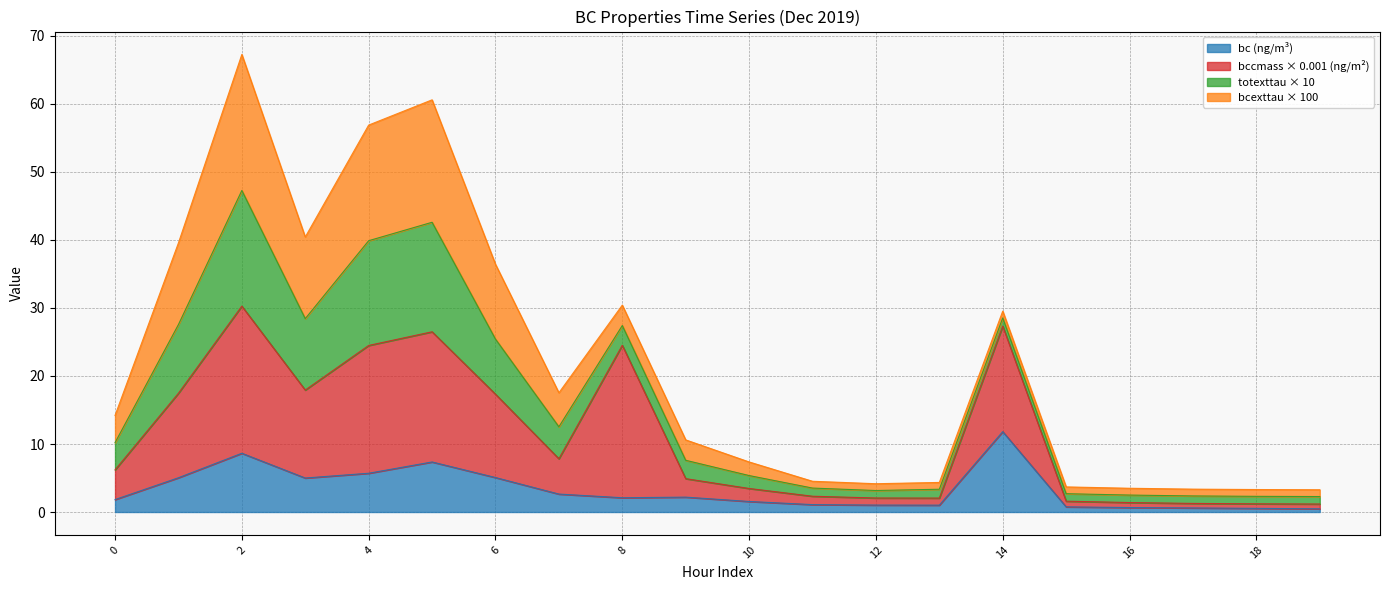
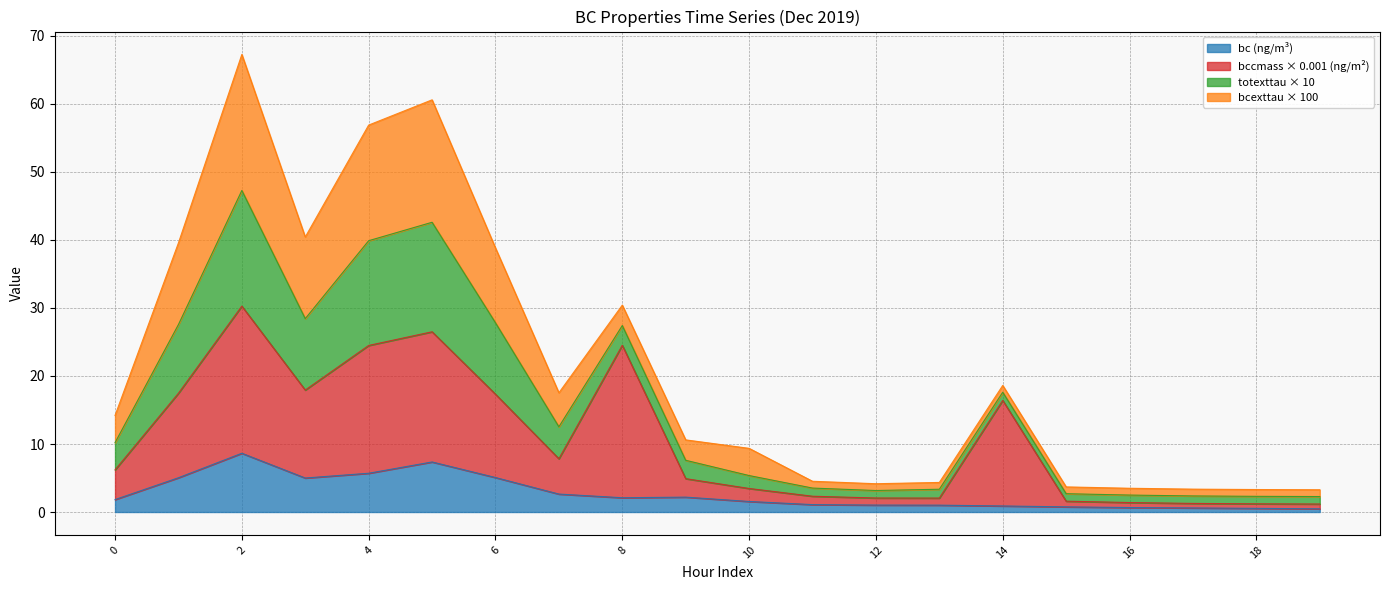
  {
    "bc (ng/m³)": {
      "0": 2,
      "2": 9,
      "4": 6,
      "6": 5,
      "8": 2,
      "10": 2,
      "12": 1,
-     "14": 12,
+     "14": 1,
      "16": 1,
      "18": 1
    },
    "bccmass × 0.001 (ng/m²)": {
      "0": 4,
      "2": 22,
      "4": 19,
      "6": 12,
      "8": 22,
      "10": 2,
      "12": 1,
      "14": 16,
      "16": 1,
      "18": 1
    },
    "totexttau × 10": {
      "0": 4,
      "2": 17,
      "4": 15,
-     "6": 8,
+     "6": 11,
      "8": 3,
      "10": 2,
      "12": 1,
      "14": 1,
      "16": 1,
      "18": 1
    },
    "bcexttau × 100": {
      "0": 4,
      "2": 20,
      "4": 17,
      "6": 11,
      "8": 3,
-     "10": 2,
+     "10": 4,
      "12": 1,
      "14": 1,
      "16": 1,
      "18": 1
    }
  }
